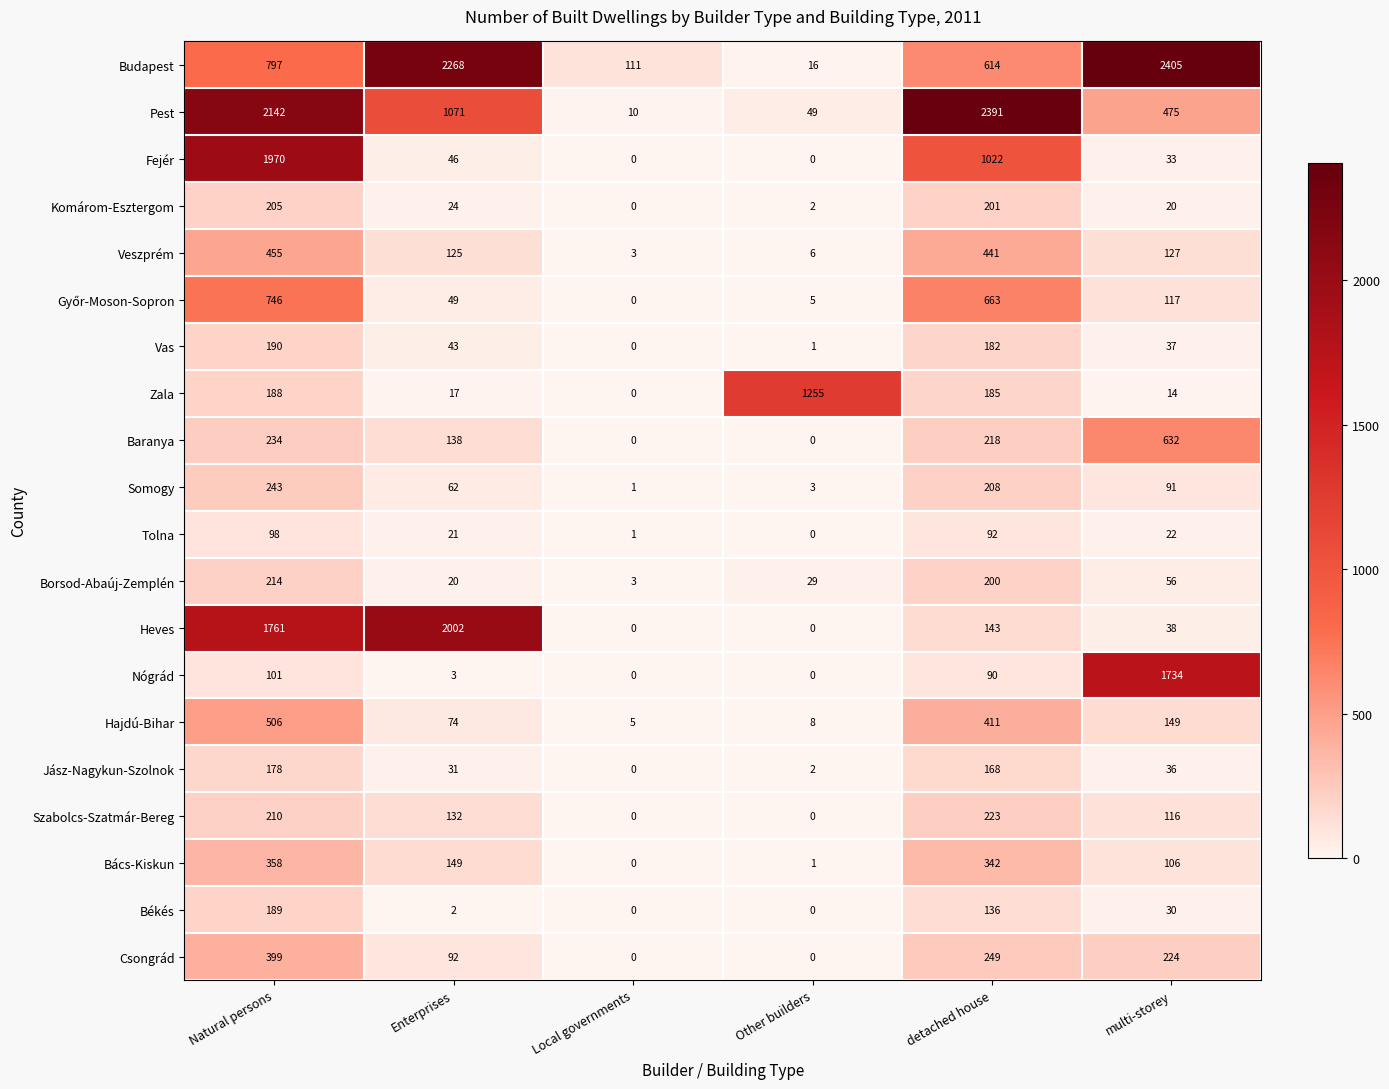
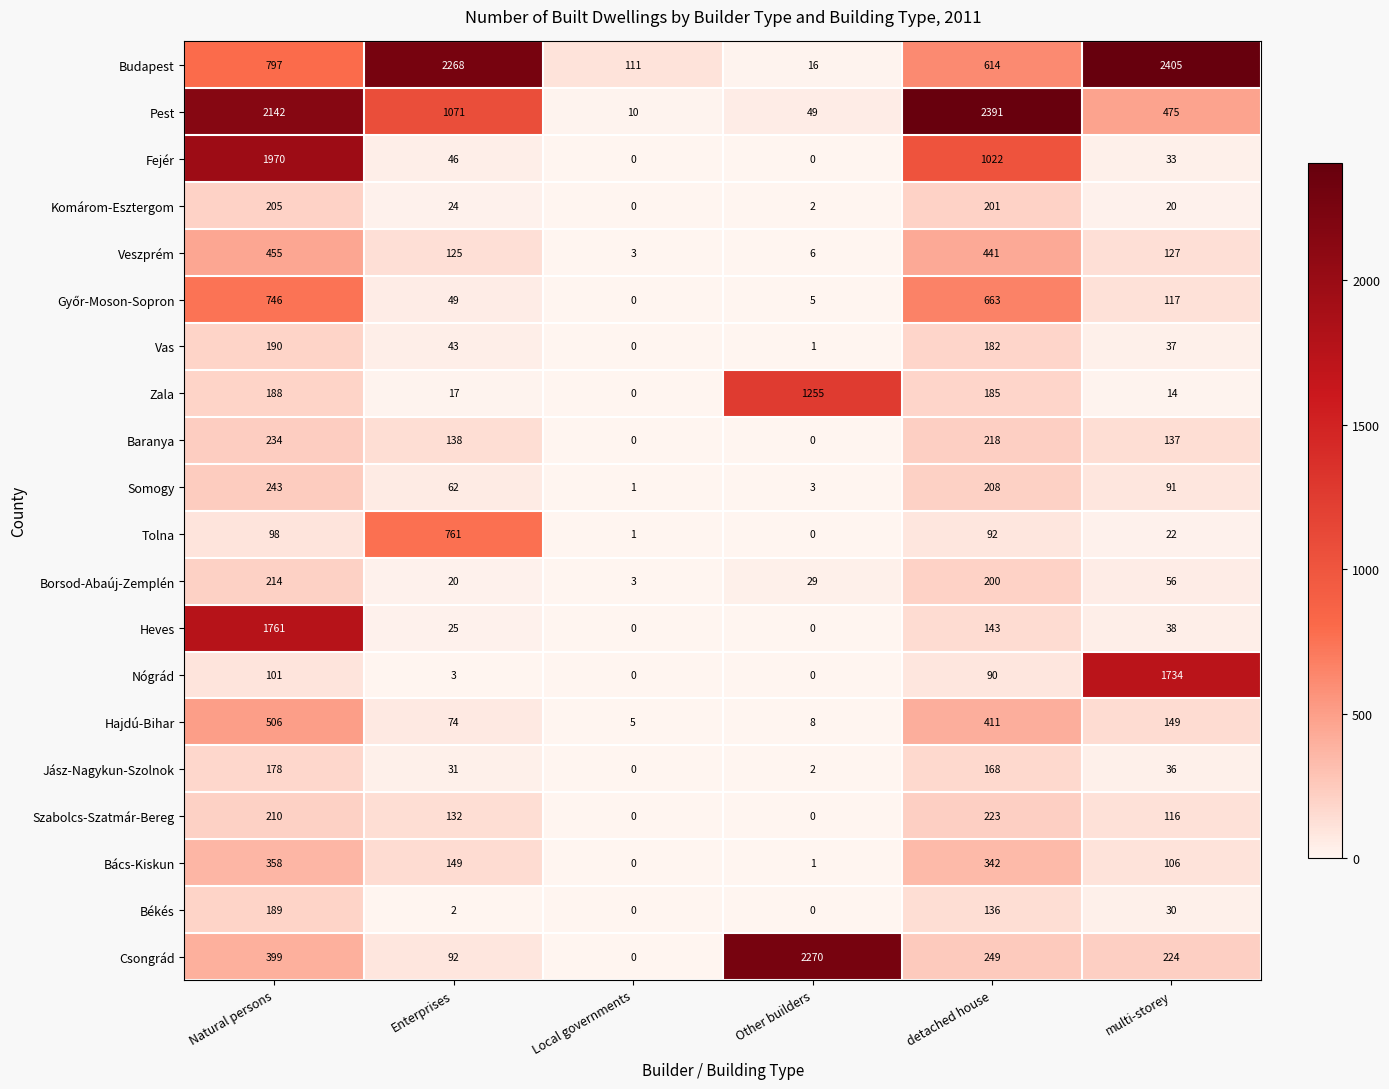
  {
    "Budapest": {
      "Natural persons": 797,
      "Enterprises": 2268,
      "Local governments": 111,
      "Other builders": 16,
      "detached house": 614,
      "multi-storey": 2405
    },
    "Pest": {
      "Natural persons": 2142,
      "Enterprises": 1071,
      "Local governments": 10,
      "Other builders": 49,
      "detached house": 2391,
      "multi-storey": 475
    },
    "Fejér": {
      "Natural persons": 1970,
      "Enterprises": 46,
      "Local governments": 0,
      "Other builders": 0,
      "detached house": 1022,
      "multi-storey": 33
    },
    "Komárom-Esztergom": {
      "Natural persons": 205,
      "Enterprises": 24,
      "Local governments": 0,
      "Other builders": 2,
      "detached house": 201,
      "multi-storey": 20
    },
    "Veszprém": {
      "Natural persons": 455,
      "Enterprises": 125,
      "Local governments": 3,
      "Other builders": 6,
      "detached house": 441,
      "multi-storey": 127
    },
    "Győr-Moson-Sopron": {
      "Natural persons": 746,
      "Enterprises": 49,
      "Local governments": 0,
      "Other builders": 5,
      "detached house": 663,
      "multi-storey": 117
    },
    "Vas": {
      "Natural persons": 190,
      "Enterprises": 43,
      "Local governments": 0,
      "Other builders": 1,
      "detached house": 182,
      "multi-storey": 37
    },
    "Zala": {
      "Natural persons": 188,
      "Enterprises": 17,
      "Local governments": 0,
      "Other builders": 1255,
      "detached house": 185,
      "multi-storey": 14
    },
    "Baranya": {
      "Natural persons": 234,
      "Enterprises": 138,
      "Local governments": 0,
      "Other builders": 0,
      "detached house": 218,
-     "multi-storey": 632
+     "multi-storey": 137
    },
    "Somogy": {
      "Natural persons": 243,
      "Enterprises": 62,
      "Local governments": 1,
      "Other builders": 3,
      "detached house": 208,
      "multi-storey": 91
    },
    "Tolna": {
      "Natural persons": 98,
-     "Enterprises": 21,
+     "Enterprises": 761,
      "Local governments": 1,
      "Other builders": 0,
      "detached house": 92,
      "multi-storey": 22
    },
    "Borsod-Abaúj-Zemplén": {
      "Natural persons": 214,
      "Enterprises": 20,
      "Local governments": 3,
      "Other builders": 29,
      "detached house": 200,
      "multi-storey": 56
    },
    "Heves": {
      "Natural persons": 1761,
-     "Enterprises": 2002,
+     "Enterprises": 25,
      "Local governments": 0,
      "Other builders": 0,
      "detached house": 143,
      "multi-storey": 38
    },
    "Nógrád": {
      "Natural persons": 101,
      "Enterprises": 3,
      "Local governments": 0,
      "Other builders": 0,
      "detached house": 90,
      "multi-storey": 1734
    },
    "Hajdú-Bihar": {
      "Natural persons": 506,
      "Enterprises": 74,
      "Local governments": 5,
      "Other builders": 8,
      "detached house": 411,
      "multi-storey": 149
    },
    "Jász-Nagykun-Szolnok": {
      "Natural persons": 178,
      "Enterprises": 31,
      "Local governments": 0,
      "Other builders": 2,
      "detached house": 168,
      "multi-storey": 36
    },
    "Szabolcs-Szatmár-Bereg": {
      "Natural persons": 210,
      "Enterprises": 132,
      "Local governments": 0,
      "Other builders": 0,
      "detached house": 223,
      "multi-storey": 116
    },
    "Bács-Kiskun": {
      "Natural persons": 358,
      "Enterprises": 149,
      "Local governments": 0,
      "Other builders": 1,
      "detached house": 342,
      "multi-storey": 106
    },
    "Békés": {
      "Natural persons": 189,
      "Enterprises": 2,
      "Local governments": 0,
      "Other builders": 0,
      "detached house": 136,
      "multi-storey": 30
    },
    "Csongrád": {
      "Natural persons": 399,
      "Enterprises": 92,
      "Local governments": 0,
-     "Other builders": 0,
+     "Other builders": 2270,
      "detached house": 249,
      "multi-storey": 224
    }
  }
